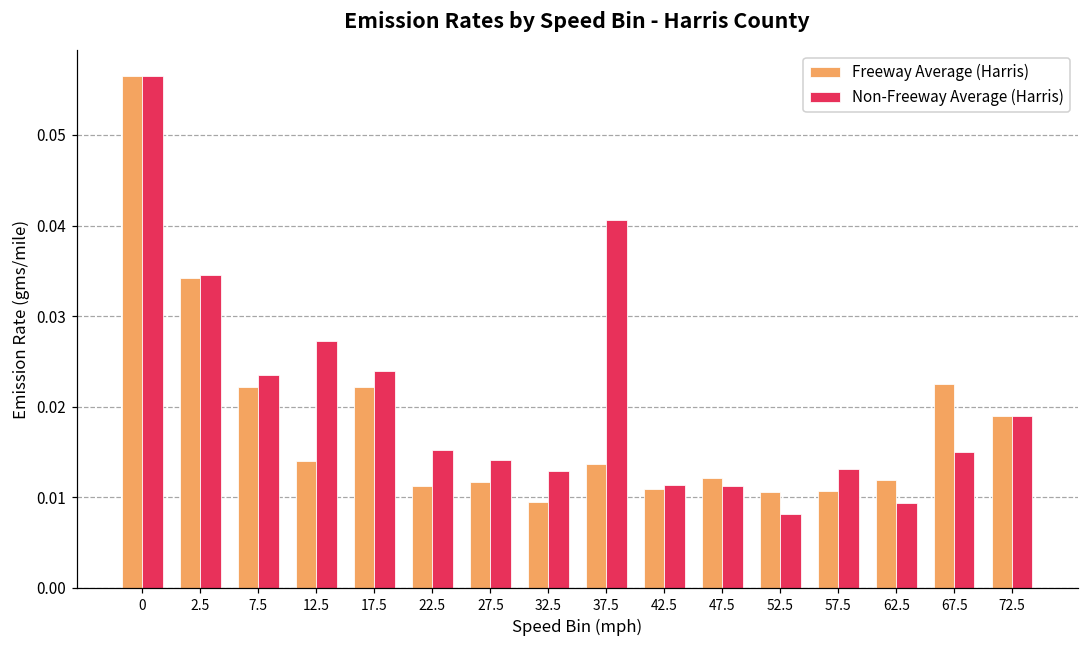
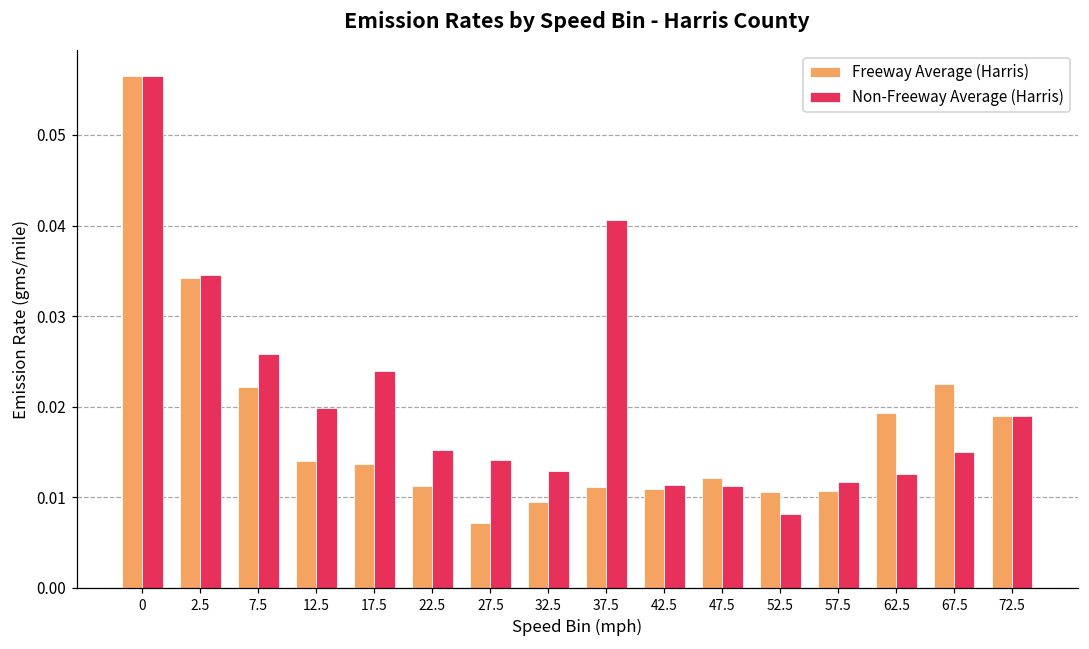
  {
    "Freeway Average (Harris)": {
      "0": 0.057,
      "2.5": 0.034,
      "7.5": 0.022,
      "12.5": 0.014,
-     "17.5": 0.022,
+     "17.5": 0.014,
      "22.5": 0.011,
-     "27.5": 0.012,
+     "27.5": 0.007,
      "32.5": 0.009,
-     "37.5": 0.014,
+     "37.5": 0.011,
      "42.5": 0.011,
      "47.5": 0.012,
      "52.5": 0.011,
      "57.5": 0.011,
-     "62.5": 0.012,
+     "62.5": 0.019,
      "67.5": 0.023,
      "72.5": 0.019
    },
    "Non-Freeway Average (Harris)": {
      "0": 0.057,
      "2.5": 0.035,
-     "7.5": 0.024,
-     "12.5": 0.027,
+     "7.5": 0.026,
+     "12.5": 0.020,
      "17.5": 0.024,
      "22.5": 0.015,
      "27.5": 0.014,
      "32.5": 0.013,
      "37.5": 0.041,
      "42.5": 0.011,
      "47.5": 0.011,
      "52.5": 0.008,
-     "57.5": 0.013,
-     "62.5": 0.009,
+     "57.5": 0.012,
+     "62.5": 0.013,
      "67.5": 0.015,
      "72.5": 0.019
    }
  }
